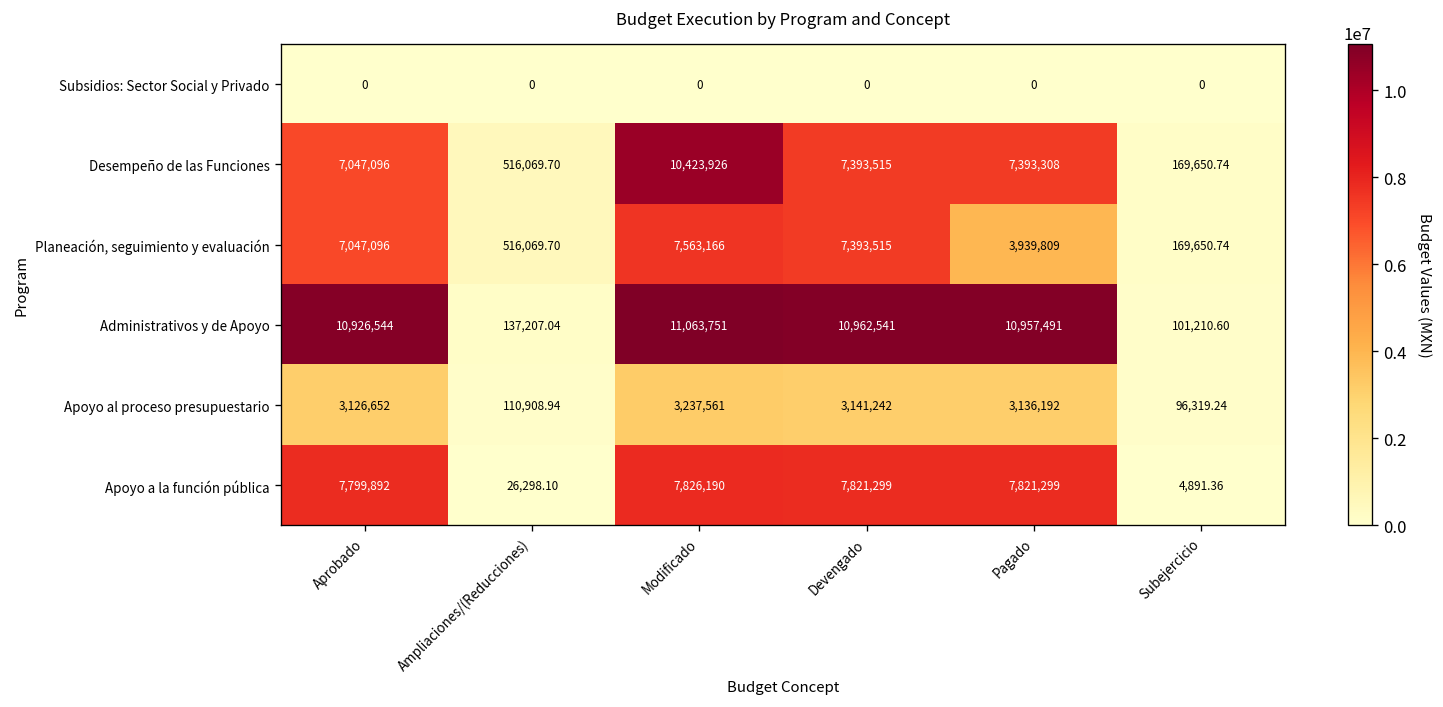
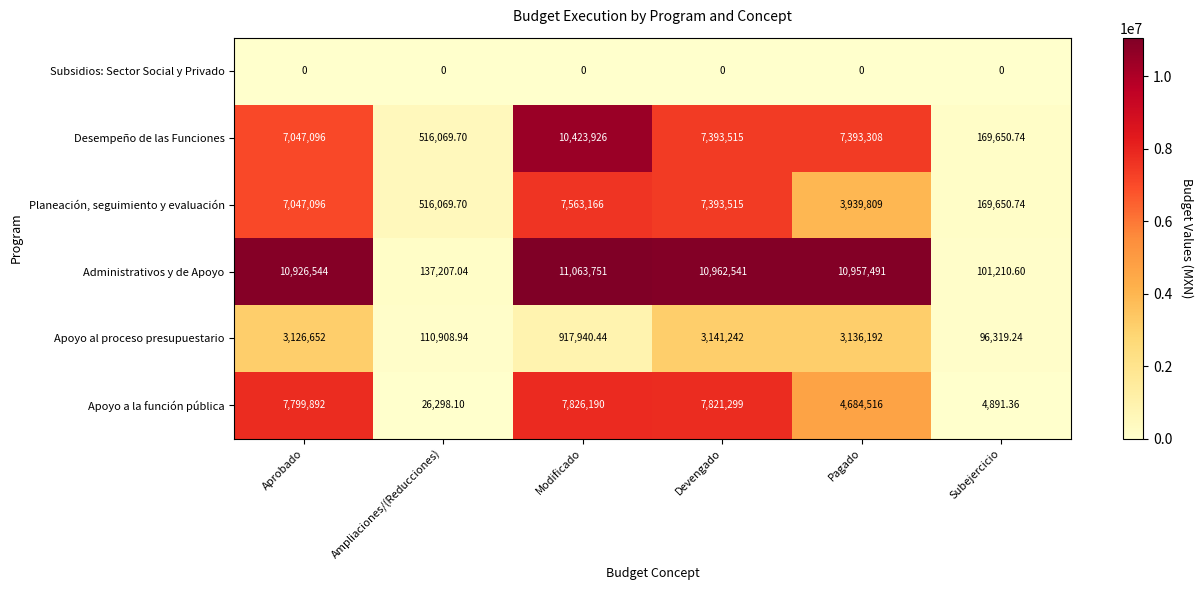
  {
    "Subsidios: Sector Social y Privado": {
      "Aprobado": "0",
      "Ampliaciones/(Reducciones)": "0",
      "Modificado": "0",
      "Devengado": "0",
      "Pagado": "0",
      "Subejercicio": "0"
    },
    "Desempeño de las Funciones": {
      "Aprobado": "7,047,096",
      "Ampliaciones/(Reducciones)": "516,069.70",
      "Modificado": "10,423,926",
      "Devengado": "7,393,515",
      "Pagado": "7,393,308",
      "Subejercicio": "169,650.74"
    },
    "Planeación, seguimiento y evaluación": {
      "Aprobado": "7,047,096",
      "Ampliaciones/(Reducciones)": "516,069.70",
      "Modificado": "7,563,166",
      "Devengado": "7,393,515",
      "Pagado": "3,939,809",
      "Subejercicio": "169,650.74"
    },
    "Administrativos y de Apoyo": {
      "Aprobado": "10,926,544",
      "Ampliaciones/(Reducciones)": "137,207.04",
      "Modificado": "11,063,751",
      "Devengado": "10,962,541",
      "Pagado": "10,957,491",
      "Subejercicio": "101,210.60"
    },
    "Apoyo al proceso presupuestario": {
      "Aprobado": "3,126,652",
      "Ampliaciones/(Reducciones)": "110,908.94",
-     "Modificado": "3,237,561",
+     "Modificado": "917,940.44",
      "Devengado": "3,141,242",
      "Pagado": "3,136,192",
      "Subejercicio": "96,319.24"
    },
    "Apoyo a la función pública": {
      "Aprobado": "7,799,892",
      "Ampliaciones/(Reducciones)": "26,298.10",
      "Modificado": "7,826,190",
      "Devengado": "7,821,299",
-     "Pagado": "7,821,299",
+     "Pagado": "4,684,516",
      "Subejercicio": "4,891.36"
    }
  }
